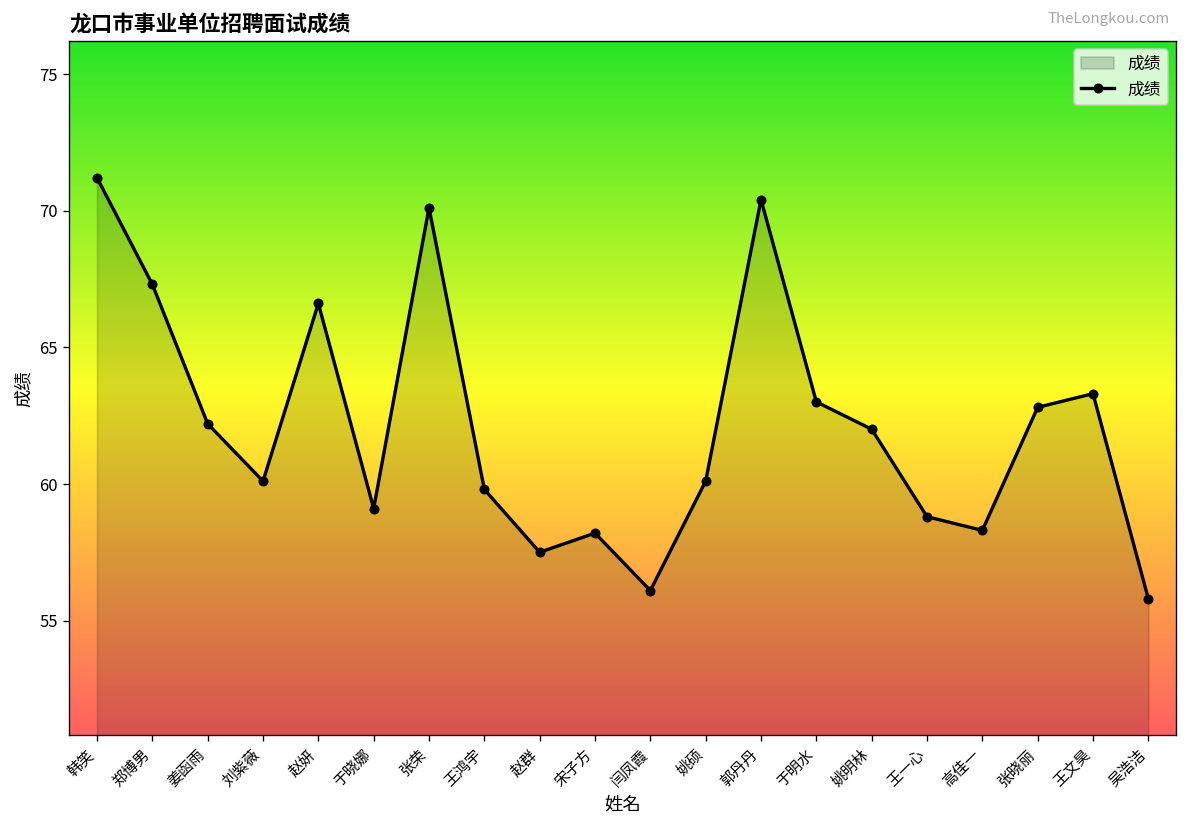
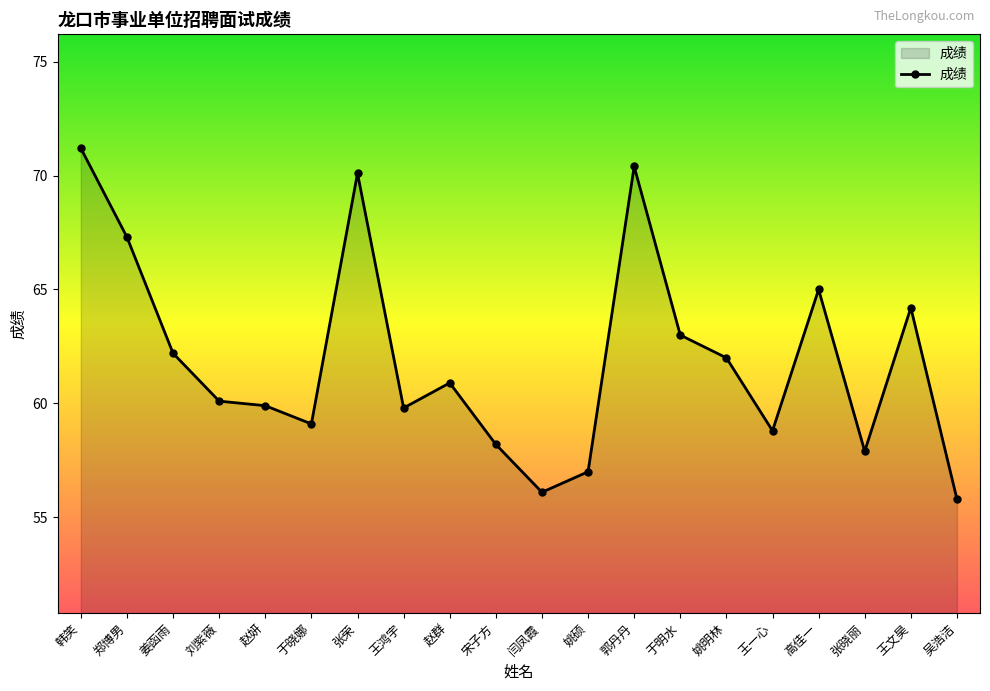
  {
    "韩笑": 71.2,
    "郑博男": 67.3,
    "姜函雨": 62.2,
    "刘紫薇": 60.1,
-   "赵妍": 66.6,
+   "赵妍": 59.9,
    "于晓娜": 59.1,
    "张荣": 70.1,
    "王鸿宇": 59.8,
-   "赵群": 57.5,
+   "赵群": 60.9,
    "宋子方": 58.2,
    "闫凤霞": 56.1,
-   "姚硕": 60.1,
+   "姚硕": 57.0,
    "郭丹丹": 70.4,
    "于明水": 63.0,
    "姚明林": 62.0,
    "王一心": 58.8,
-   "高佳一": 58.3,
-   "张晓丽": 62.8,
-   "王文昊": 63.3,
+   "高佳一": 65.0,
+   "张晓丽": 57.9,
+   "王文昊": 64.2,
    "吴浩洁": 55.8
  }
